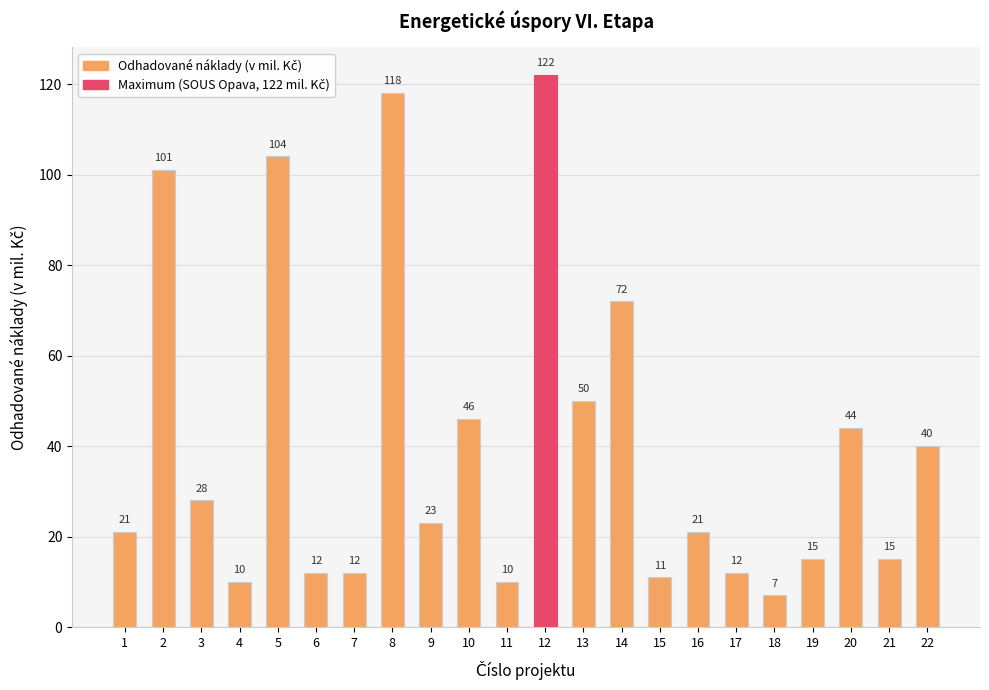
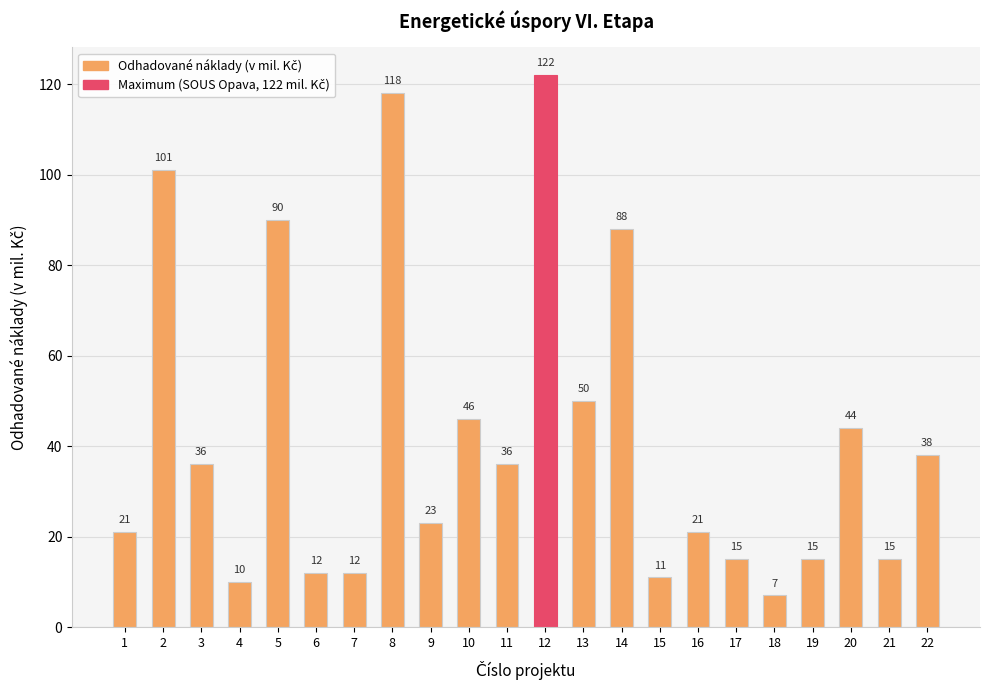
  {
    "1": 21,
    "2": 101,
-   "3": 28,
+   "3": 36,
    "4": 10,
-   "5": 104,
+   "5": 90,
    "6": 12,
    "7": 12,
    "8": 118,
    "9": 23,
    "10": 46,
-   "11": 10,
+   "11": 36,
    "12": 122,
    "13": 50,
-   "14": 72,
+   "14": 88,
    "15": 11,
    "16": 21,
-   "17": 12,
+   "17": 15,
    "18": 7,
    "19": 15,
    "20": 44,
    "21": 15,
-   "22": 40
+   "22": 38
  }
